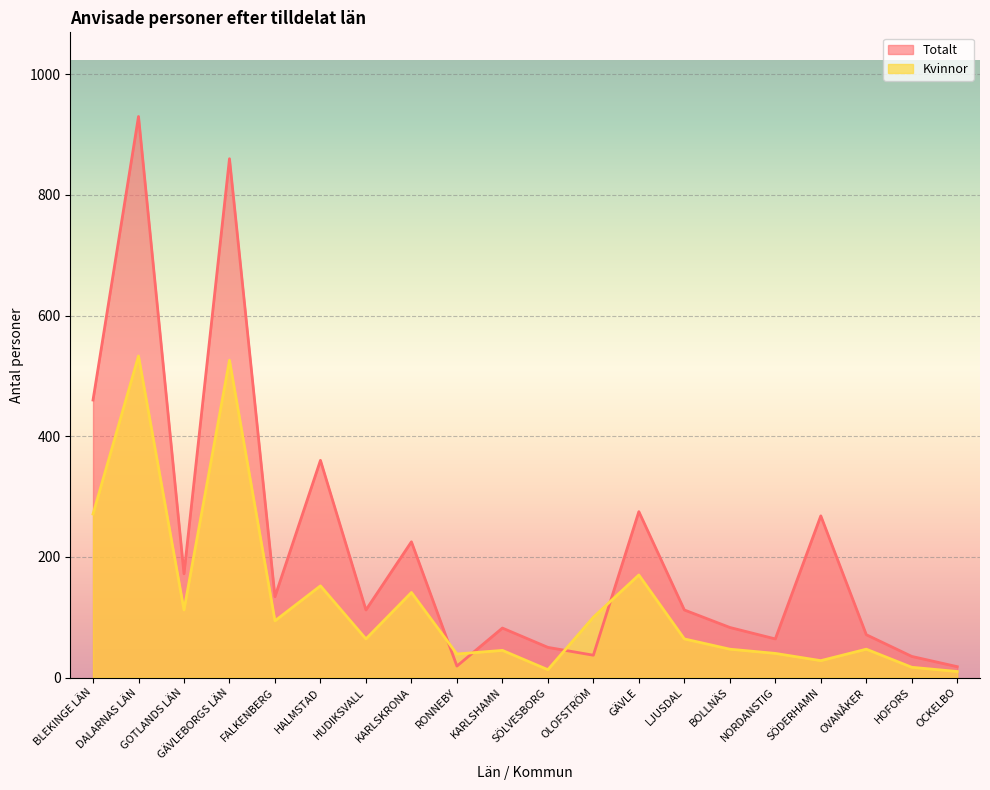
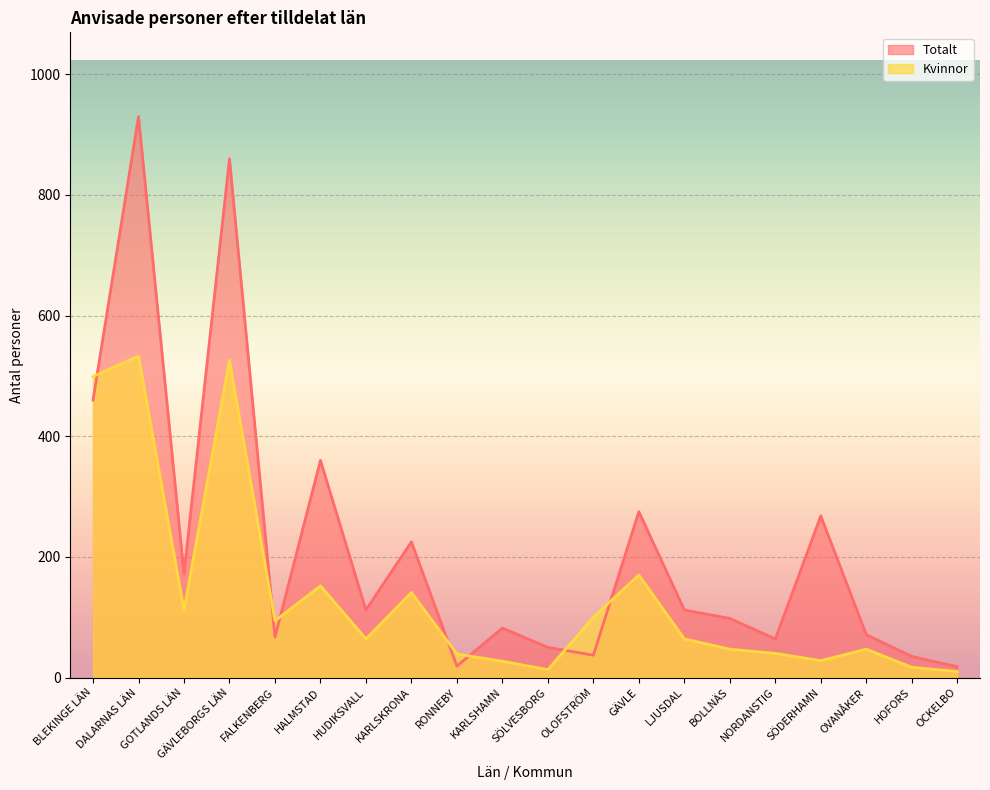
  {
    "Totalt": {
      "BLEKINGE LÄN": 460,
      "DALARNAS LÄN": 930,
      "GOTLANDS LÄN": 170,
      "GÄVLEBORGS LÄN": 860,
-     "FALKENBERG": 130,
+     "FALKENBERG": 70,
      "HALMSTAD": 360,
      "HUDIKSVALL": 110,
      "KARLSKRONA": 230,
      "RONNEBY": 20,
      "KARLSHAMN": 80,
      "SÖLVESBORG": 50,
      "OLOFSTRÖM": 40,
      "GÄVLE": 280,
      "LJUSDAL": 110,
-     "BOLLNÄS": 80,
+     "BOLLNÄS": 100,
      "NORDANSTIG": 60,
      "SÖDERHAMN": 270,
      "OVANÅKER": 70,
      "HOFORS": 40,
      "OCKELBO": 20
    },
    "Kvinnor": {
-     "BLEKINGE LÄN": 270,
+     "BLEKINGE LÄN": 500,
      "DALARNAS LÄN": 530,
      "GOTLANDS LÄN": 110,
      "GÄVLEBORGS LÄN": 530,
      "FALKENBERG": 90,
      "HALMSTAD": 150,
      "HUDIKSVALL": 60,
      "KARLSKRONA": 140,
      "RONNEBY": 40,
-     "KARLSHAMN": 50,
+     "KARLSHAMN": 30,
      "SÖLVESBORG": 10,
      "OLOFSTRÖM": 100,
      "GÄVLE": 170,
      "LJUSDAL": 60,
      "BOLLNÄS": 50,
      "NORDANSTIG": 40,
      "SÖDERHAMN": 30,
      "OVANÅKER": 50,
      "HOFORS": 20,
      "OCKELBO": 10
    }
  }
